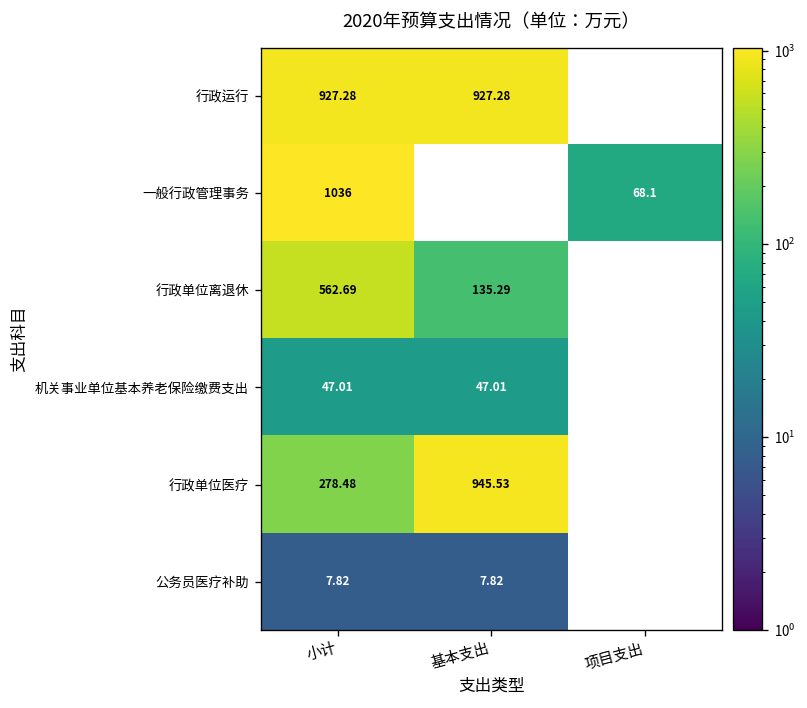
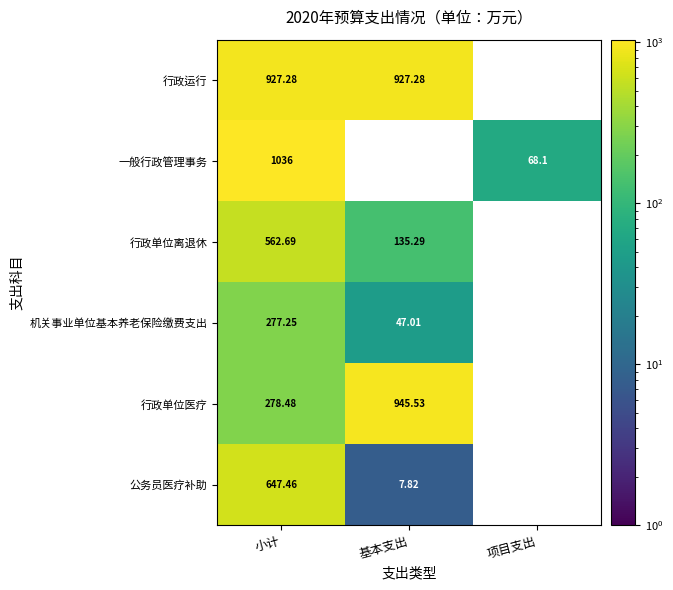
  {
    "行政运行": {
      "小计": 927.28,
      "基本支出": 927.28
    },
    "一般行政管理事务": {
      "小计": 1036,
      "项目支出": 68.1
    },
    "行政单位离退休": {
      "小计": 562.69,
      "基本支出": 135.29
    },
    "机关事业单位基本养老保险缴费支出": {
-     "小计": 47.01,
+     "小计": 277.25,
      "基本支出": 47.01
    },
    "行政单位医疗": {
      "小计": 278.48,
      "基本支出": 945.53
    },
    "公务员医疗补助": {
-     "小计": 7.82,
+     "小计": 647.46,
      "基本支出": 7.82
    }
  }
